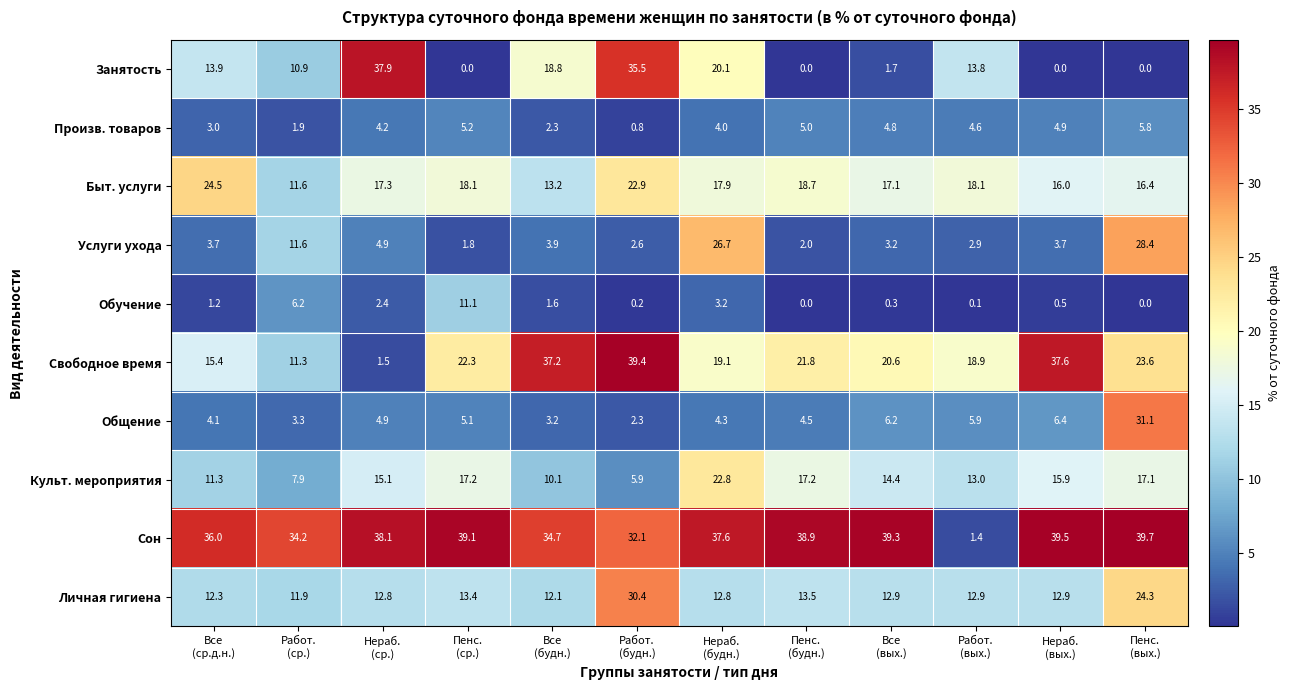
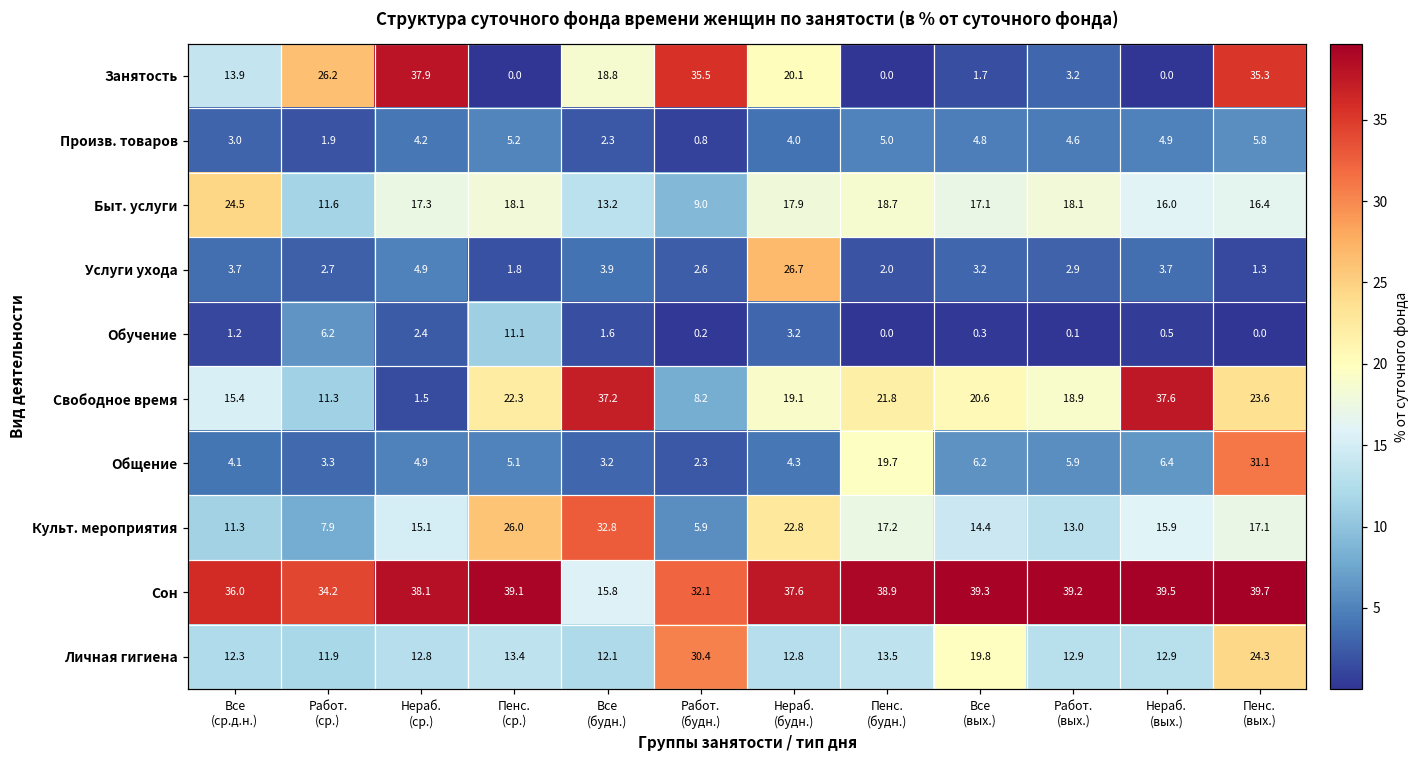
  {
    "Занятость": {
      "Все (ср.д.н.)": 13.9,
-     "Работ. (ср.)": 10.9,
+     "Работ. (ср.)": 26.2,
      "Нераб. (ср.)": 37.9,
      "Пенс. (ср.)": 0.0,
      "Все (будн.)": 18.8,
      "Работ. (будн.)": 35.5,
      "Нераб. (будн.)": 20.1,
      "Пенс. (будн.)": 0.0,
      "Все (вых.)": 1.7,
-     "Работ. (вых.)": 13.8,
+     "Работ. (вых.)": 3.2,
      "Нераб. (вых.)": 0.0,
-     "Пенс. (вых.)": 0.0
+     "Пенс. (вых.)": 35.3
    },
    "Произв. товаров": {
      "Все (ср.д.н.)": 3.0,
      "Работ. (ср.)": 1.9,
      "Нераб. (ср.)": 4.2,
      "Пенс. (ср.)": 5.2,
      "Все (будн.)": 2.3,
      "Работ. (будн.)": 0.8,
      "Нераб. (будн.)": 4.0,
      "Пенс. (будн.)": 5.0,
      "Все (вых.)": 4.8,
      "Работ. (вых.)": 4.6,
      "Нераб. (вых.)": 4.9,
      "Пенс. (вых.)": 5.8
    },
    "Быт. услуги": {
      "Все (ср.д.н.)": 24.5,
      "Работ. (ср.)": 11.6,
      "Нераб. (ср.)": 17.3,
      "Пенс. (ср.)": 18.1,
      "Все (будн.)": 13.2,
-     "Работ. (будн.)": 22.9,
+     "Работ. (будн.)": 9.0,
      "Нераб. (будн.)": 17.9,
      "Пенс. (будн.)": 18.7,
      "Все (вых.)": 17.1,
      "Работ. (вых.)": 18.1,
      "Нераб. (вых.)": 16.0,
      "Пенс. (вых.)": 16.4
    },
    "Услуги ухода": {
      "Все (ср.д.н.)": 3.7,
-     "Работ. (ср.)": 11.6,
+     "Работ. (ср.)": 2.7,
      "Нераб. (ср.)": 4.9,
      "Пенс. (ср.)": 1.8,
      "Все (будн.)": 3.9,
      "Работ. (будн.)": 2.6,
      "Нераб. (будн.)": 26.7,
      "Пенс. (будн.)": 2.0,
      "Все (вых.)": 3.2,
      "Работ. (вых.)": 2.9,
      "Нераб. (вых.)": 3.7,
-     "Пенс. (вых.)": 28.4
+     "Пенс. (вых.)": 1.3
    },
    "Обучение": {
      "Все (ср.д.н.)": 1.2,
      "Работ. (ср.)": 6.2,
      "Нераб. (ср.)": 2.4,
      "Пенс. (ср.)": 11.1,
      "Все (будн.)": 1.6,
      "Работ. (будн.)": 0.2,
      "Нераб. (будн.)": 3.2,
      "Пенс. (будн.)": 0.0,
      "Все (вых.)": 0.3,
      "Работ. (вых.)": 0.1,
      "Нераб. (вых.)": 0.5,
      "Пенс. (вых.)": 0.0
    },
    "Свободное время": {
      "Все (ср.д.н.)": 15.4,
      "Работ. (ср.)": 11.3,
      "Нераб. (ср.)": 1.5,
      "Пенс. (ср.)": 22.3,
      "Все (будн.)": 37.2,
-     "Работ. (будн.)": 39.4,
+     "Работ. (будн.)": 8.2,
      "Нераб. (будн.)": 19.1,
      "Пенс. (будн.)": 21.8,
      "Все (вых.)": 20.6,
      "Работ. (вых.)": 18.9,
      "Нераб. (вых.)": 37.6,
      "Пенс. (вых.)": 23.6
    },
    "Общение": {
      "Все (ср.д.н.)": 4.1,
      "Работ. (ср.)": 3.3,
      "Нераб. (ср.)": 4.9,
      "Пенс. (ср.)": 5.1,
      "Все (будн.)": 3.2,
      "Работ. (будн.)": 2.3,
      "Нераб. (будн.)": 4.3,
-     "Пенс. (будн.)": 4.5,
+     "Пенс. (будн.)": 19.7,
      "Все (вых.)": 6.2,
      "Работ. (вых.)": 5.9,
      "Нераб. (вых.)": 6.4,
      "Пенс. (вых.)": 31.1
    },
    "Культ. мероприятия": {
      "Все (ср.д.н.)": 11.3,
      "Работ. (ср.)": 7.9,
      "Нераб. (ср.)": 15.1,
-     "Пенс. (ср.)": 17.2,
-     "Все (будн.)": 10.1,
+     "Пенс. (ср.)": 26.0,
+     "Все (будн.)": 32.8,
      "Работ. (будн.)": 5.9,
      "Нераб. (будн.)": 22.8,
      "Пенс. (будн.)": 17.2,
      "Все (вых.)": 14.4,
      "Работ. (вых.)": 13.0,
      "Нераб. (вых.)": 15.9,
      "Пенс. (вых.)": 17.1
    },
    "Сон": {
      "Все (ср.д.н.)": 36.0,
      "Работ. (ср.)": 34.2,
      "Нераб. (ср.)": 38.1,
      "Пенс. (ср.)": 39.1,
-     "Все (будн.)": 34.7,
+     "Все (будн.)": 15.8,
      "Работ. (будн.)": 32.1,
      "Нераб. (будн.)": 37.6,
      "Пенс. (будн.)": 38.9,
      "Все (вых.)": 39.3,
-     "Работ. (вых.)": 1.4,
+     "Работ. (вых.)": 39.2,
      "Нераб. (вых.)": 39.5,
      "Пенс. (вых.)": 39.7
    },
    "Личная гигиена": {
      "Все (ср.д.н.)": 12.3,
      "Работ. (ср.)": 11.9,
      "Нераб. (ср.)": 12.8,
      "Пенс. (ср.)": 13.4,
      "Все (будн.)": 12.1,
      "Работ. (будн.)": 30.4,
      "Нераб. (будн.)": 12.8,
      "Пенс. (будн.)": 13.5,
-     "Все (вых.)": 12.9,
+     "Все (вых.)": 19.8,
      "Работ. (вых.)": 12.9,
      "Нераб. (вых.)": 12.9,
      "Пенс. (вых.)": 24.3
    }
  }
